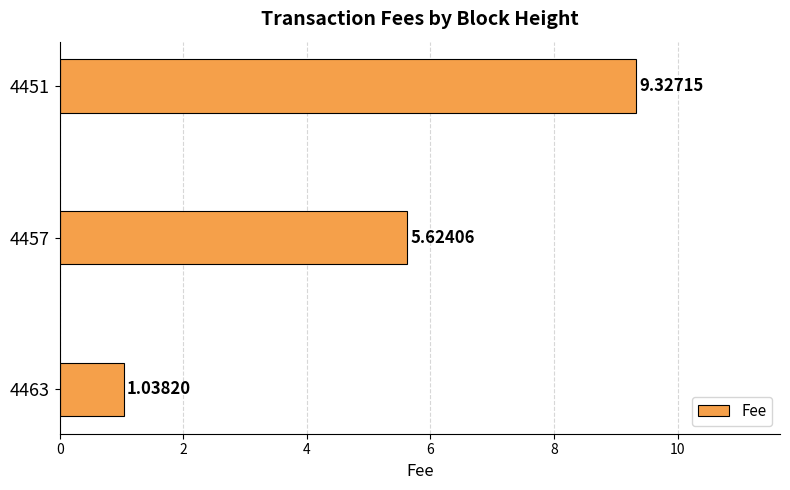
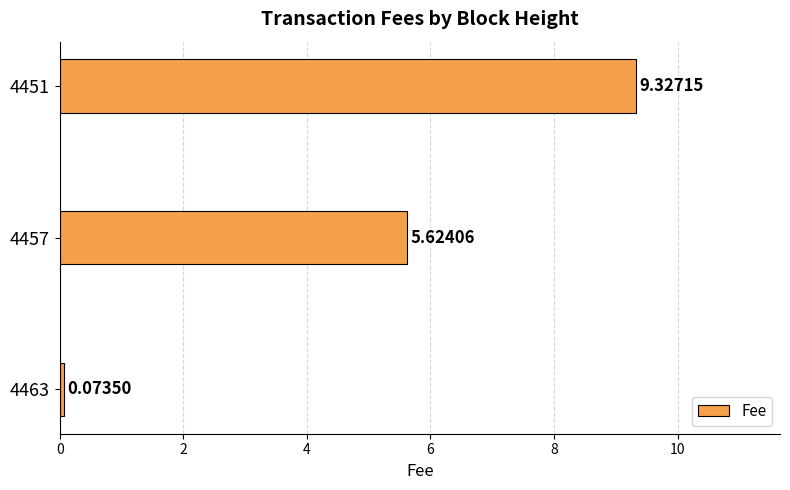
  {
    "4451": 9.32715,
    "4457": 5.62406,
-   "4463": 1.03820
+   "4463": 0.07350
  }
